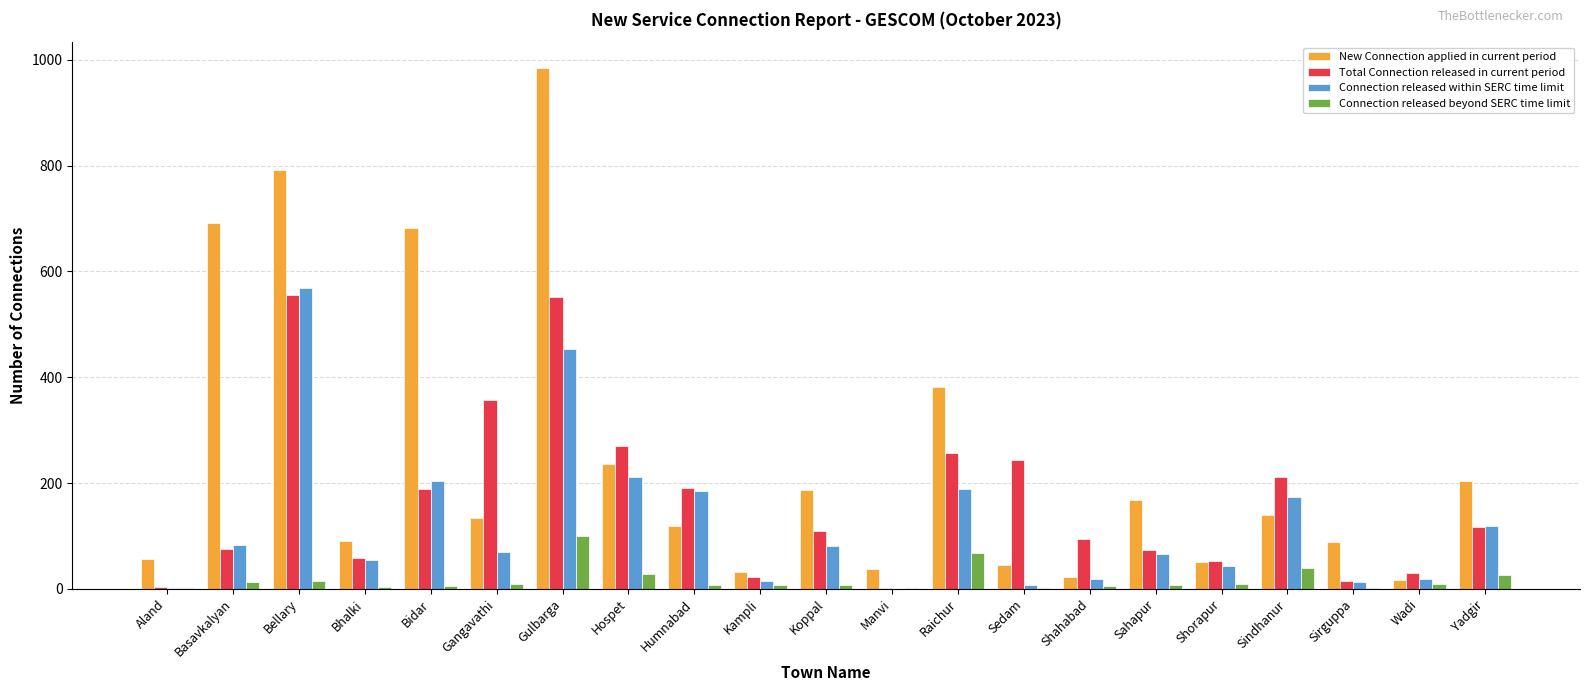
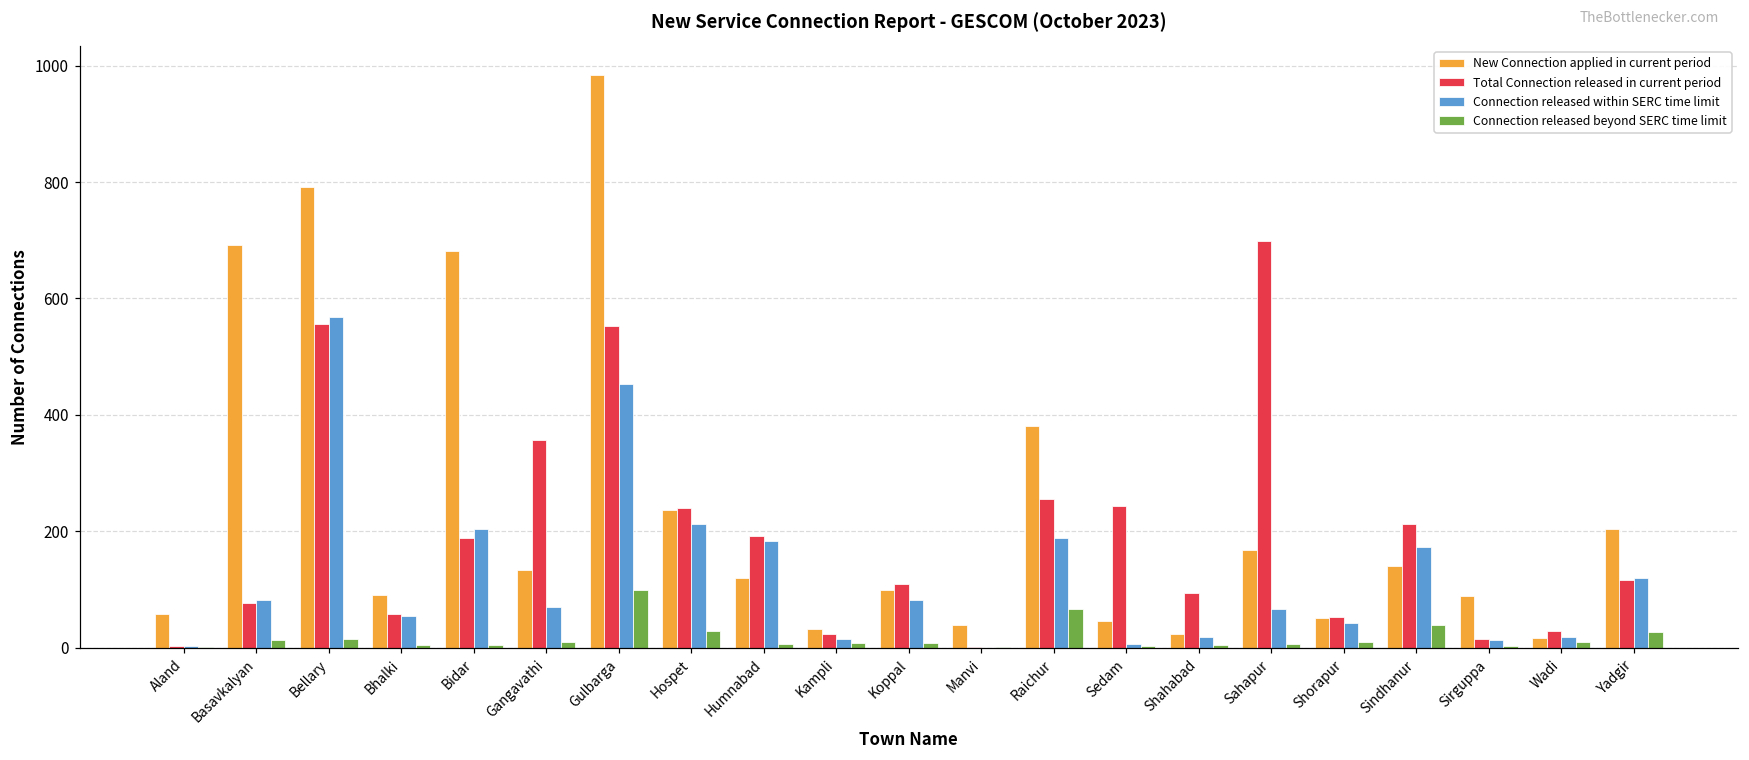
  {
    "New Connection applied in current period": {
      "Aland": 60,
      "Basavkalyan": 690,
      "Bellary": 790,
      "Bhalki": 90,
      "Bidar": 680,
      "Gangavathi": 130,
      "Gulbarga": 980,
      "Hospet": 240,
      "Humnabad": 120,
      "Kampli": 30,
-     "Koppal": 190,
+     "Koppal": 100,
      "Manvi": 40,
      "Raichur": 380,
      "Sedam": 50,
      "Shahabad": 20,
      "Sahapur": 170,
      "Shorapur": 50,
      "Sindhanur": 140,
      "Sirguppa": 90,
      "Wadi": 20,
      "Yadgir": 200
    },
    "Total Connection released in current period": {
      "Basavkalyan": 80,
      "Bellary": 560,
      "Bhalki": 60,
      "Bidar": 190,
      "Gangavathi": 360,
      "Gulbarga": 550,
-     "Hospet": 270,
+     "Hospet": 240,
      "Humnabad": 190,
      "Kampli": 20,
      "Koppal": 110,
      "Raichur": 260,
      "Sedam": 240,
      "Shahabad": 90,
-     "Sahapur": 70,
+     "Sahapur": 700,
      "Shorapur": 50,
      "Sindhanur": 210,
      "Sirguppa": 20,
      "Wadi": 30,
      "Yadgir": 120
    },
    "Connection released within SERC time limit": {
      "Basavkalyan": 80,
      "Bellary": 570,
      "Bhalki": 50,
      "Bidar": 200,
      "Gangavathi": 70,
      "Gulbarga": 450,
      "Hospet": 210,
      "Humnabad": 180,
      "Kampli": 20,
      "Koppal": 80,
      "Manvi": 0,
      "Raichur": 190,
      "Sedam": 10,
      "Shahabad": 20,
      "Sahapur": 70,
      "Shorapur": 40,
      "Sindhanur": 170,
      "Sirguppa": 10,
      "Wadi": 20,
      "Yadgir": 120
    },
    "Connection released beyond SERC time limit": {
      "Basavkalyan": 10,
      "Bellary": 20,
      "Bidar": 10,
      "Gangavathi": 10,
      "Gulbarga": 100,
      "Hospet": 30,
      "Humnabad": 10,
      "Kampli": 10,
      "Koppal": 10,
      "Raichur": 70,
      "Shahabad": 10,
      "Sahapur": 10,
      "Shorapur": 10,
      "Sindhanur": 40,
      "Wadi": 10,
      "Yadgir": 30
    }
  }
